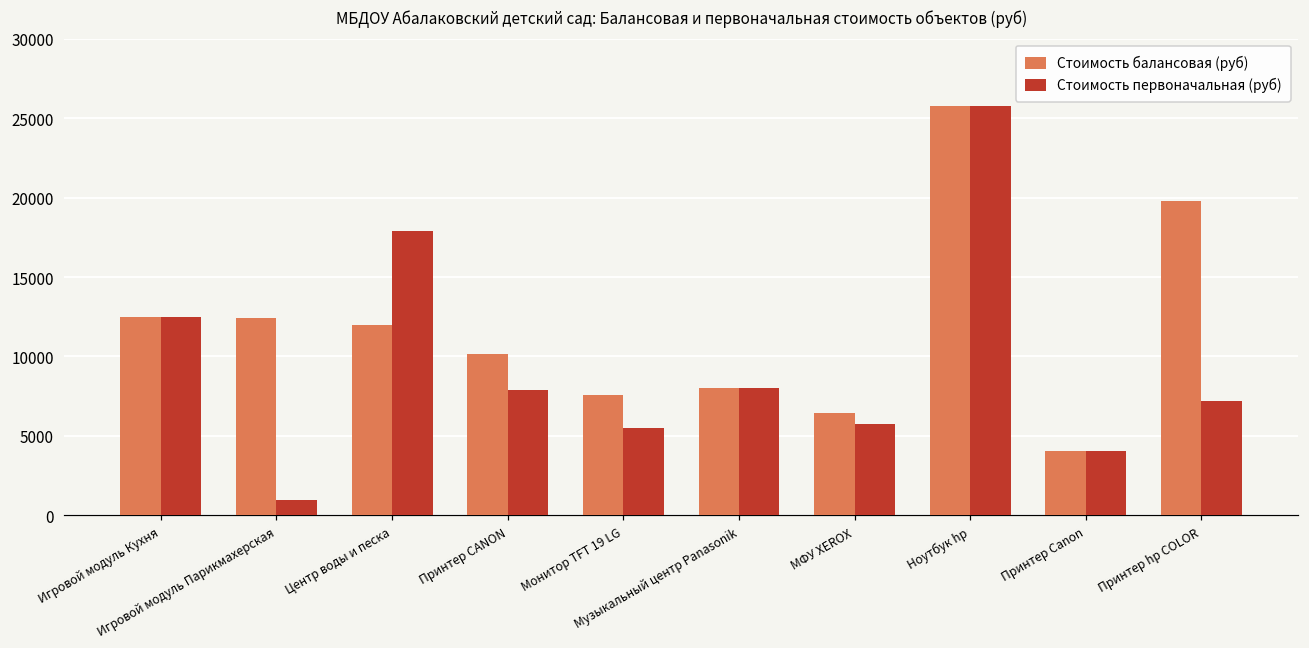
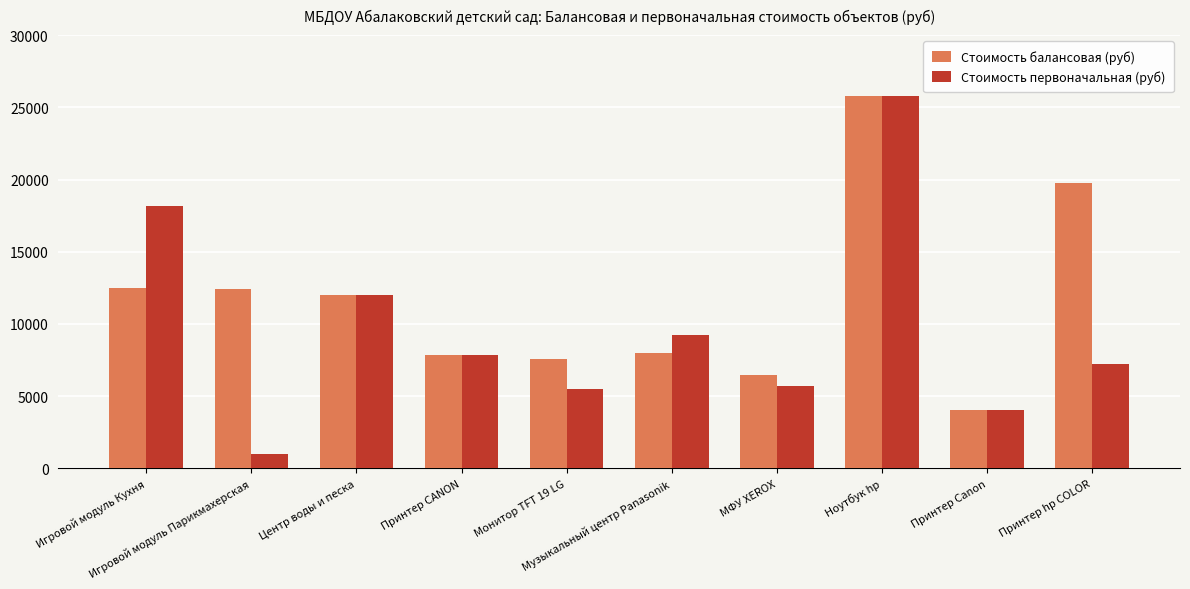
  {
    "Стоимость балансовая (руб)": {
      "Игровой модуль Кухня": 12500,
      "Игровой модуль Парикмахерская": 12400,
      "Центр воды и песка": 12000,
-     "Принтер CANON": 10200,
+     "Принтер CANON": 7900,
      "Монитор TFT 19 LG": 7600,
      "Музыкальный центр Panasonik": 8000,
      "МФУ XEROX": 6500,
      "Ноутбук hp": 25800,
      "Принтер Canon": 4100,
      "Принтер hp COLOR": 19800
    },
    "Стоимость первоначальная (руб)": {
-     "Игровой модуль Кухня": 12500,
+     "Игровой модуль Кухня": 18200,
      "Игровой модуль Парикмахерская": 1000,
-     "Центр воды и песка": 17900,
+     "Центр воды и песка": 12000,
      "Принтер CANON": 7900,
      "Монитор TFT 19 LG": 5500,
-     "Музыкальный центр Panasonik": 8000,
+     "Музыкальный центр Panasonik": 9200,
      "МФУ XEROX": 5700,
      "Ноутбук hp": 25800,
      "Принтер Canon": 4100,
      "Принтер hp COLOR": 7200
    }
  }
